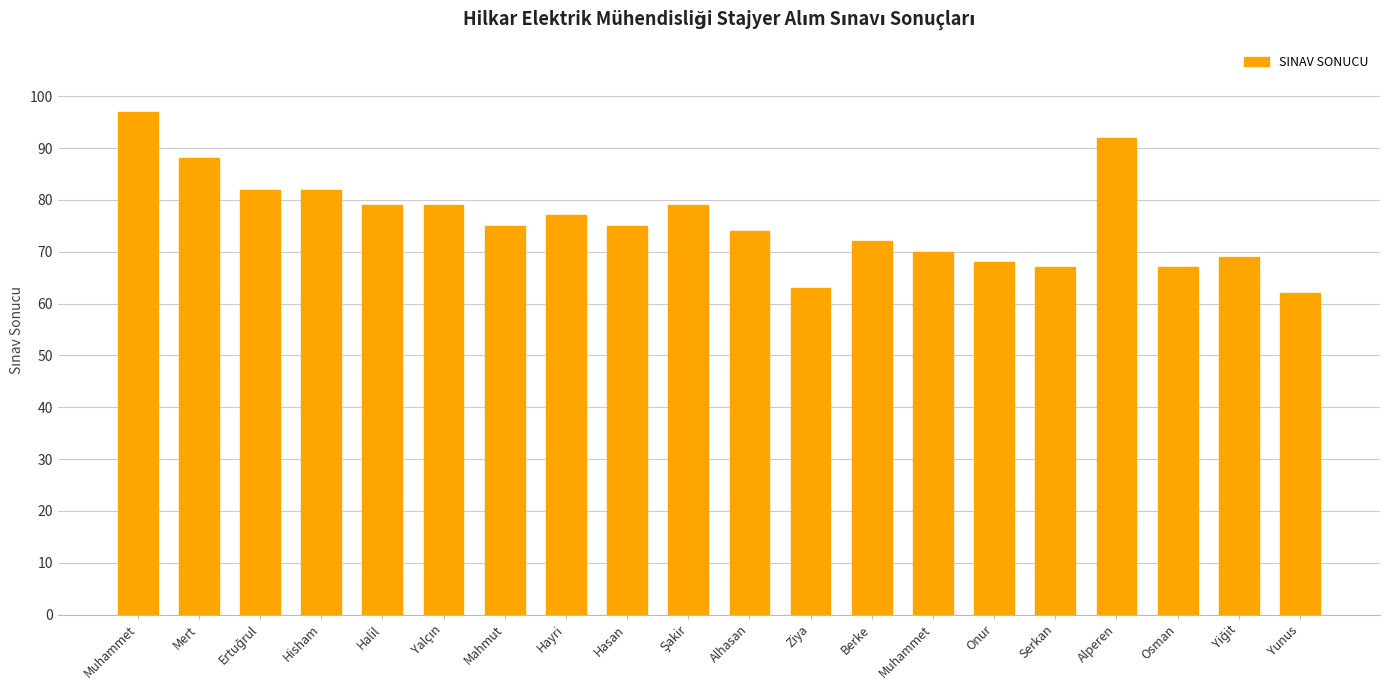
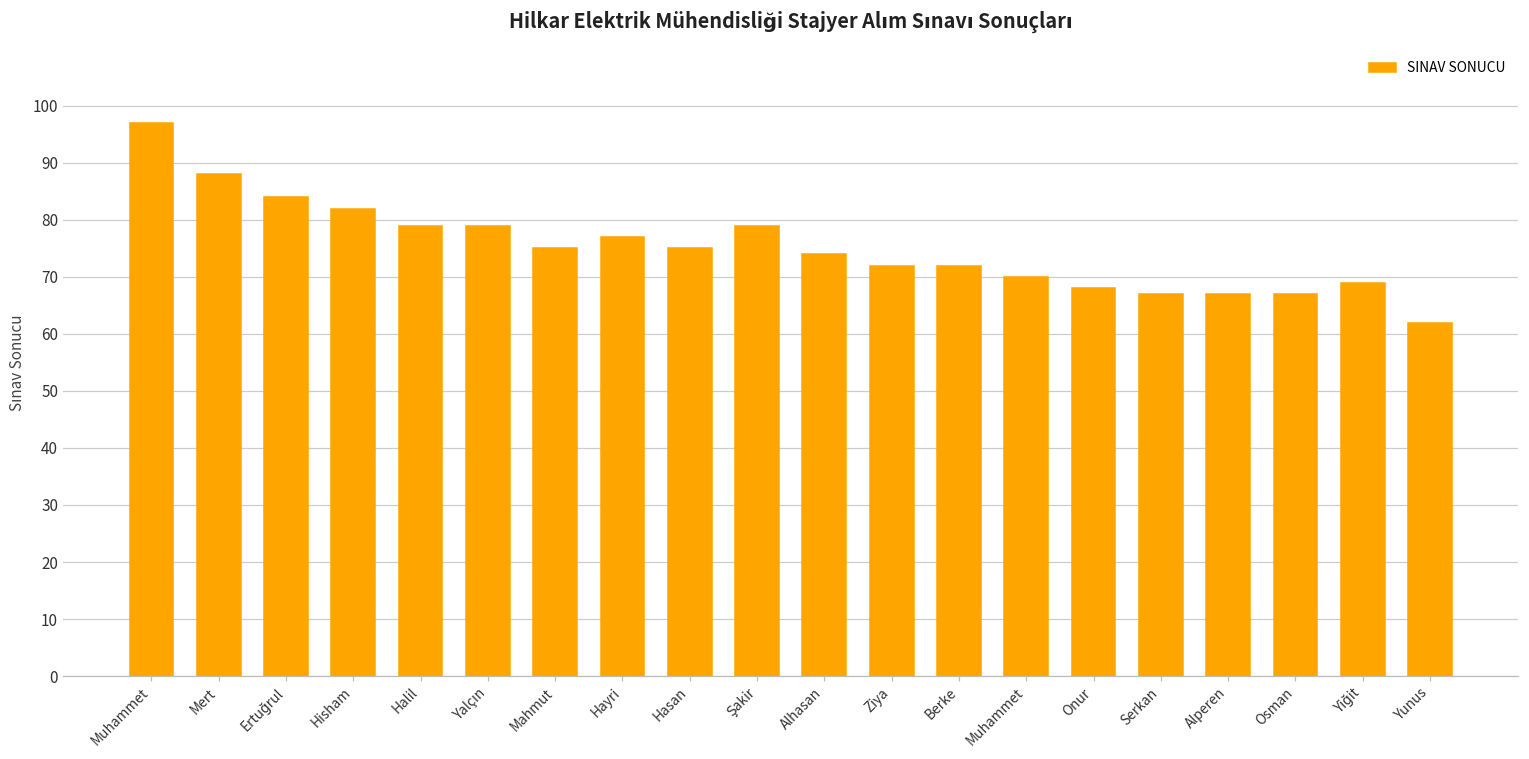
  {
    "Mert": 88,
-   "Ertuğrul": 82,
+   "Ertuğrul": 84,
    "Hisham": 82,
    "Halil": 79,
    "Yalçın": 79,
    "Mahmut": 75,
    "Hayri": 77,
    "Hasan": 75,
    "Şakir": 79,
    "Alhasan": 74,
-   "Ziya": 63,
+   "Ziya": 72,
    "Berke": 72,
    "Onur": 68,
    "Serkan": 67,
-   "Alperen": 92,
+   "Alperen": 67,
    "Osman": 67,
    "Yiğit": 69,
    "Yunus": 62
  }
